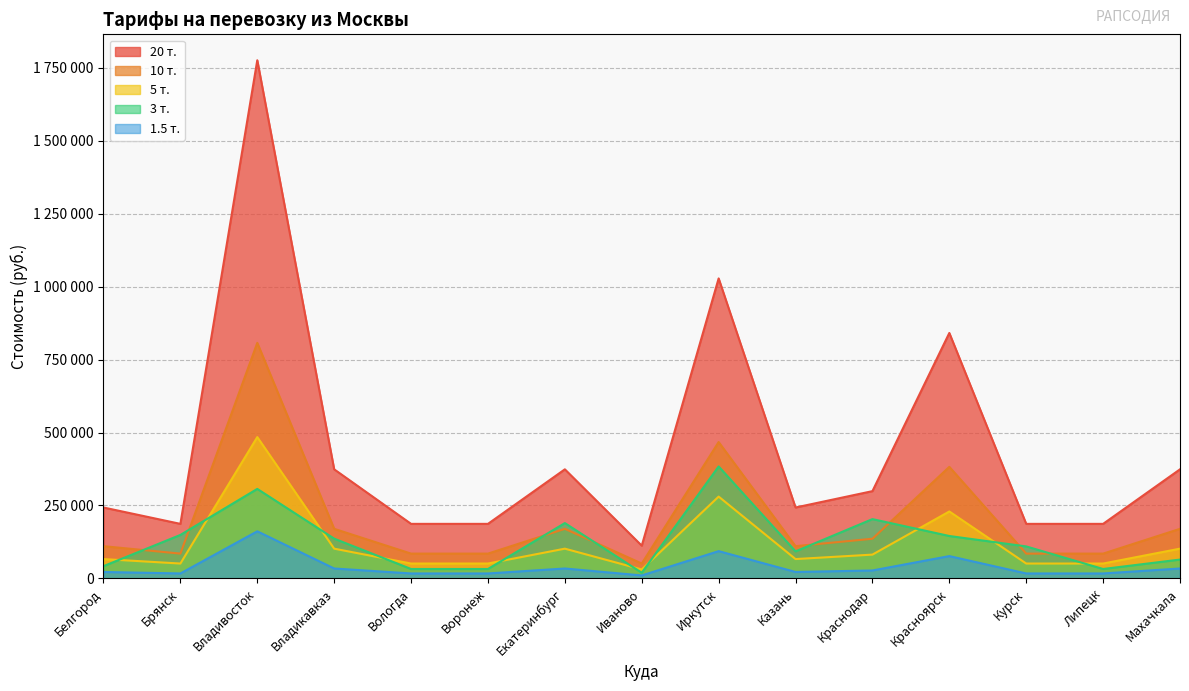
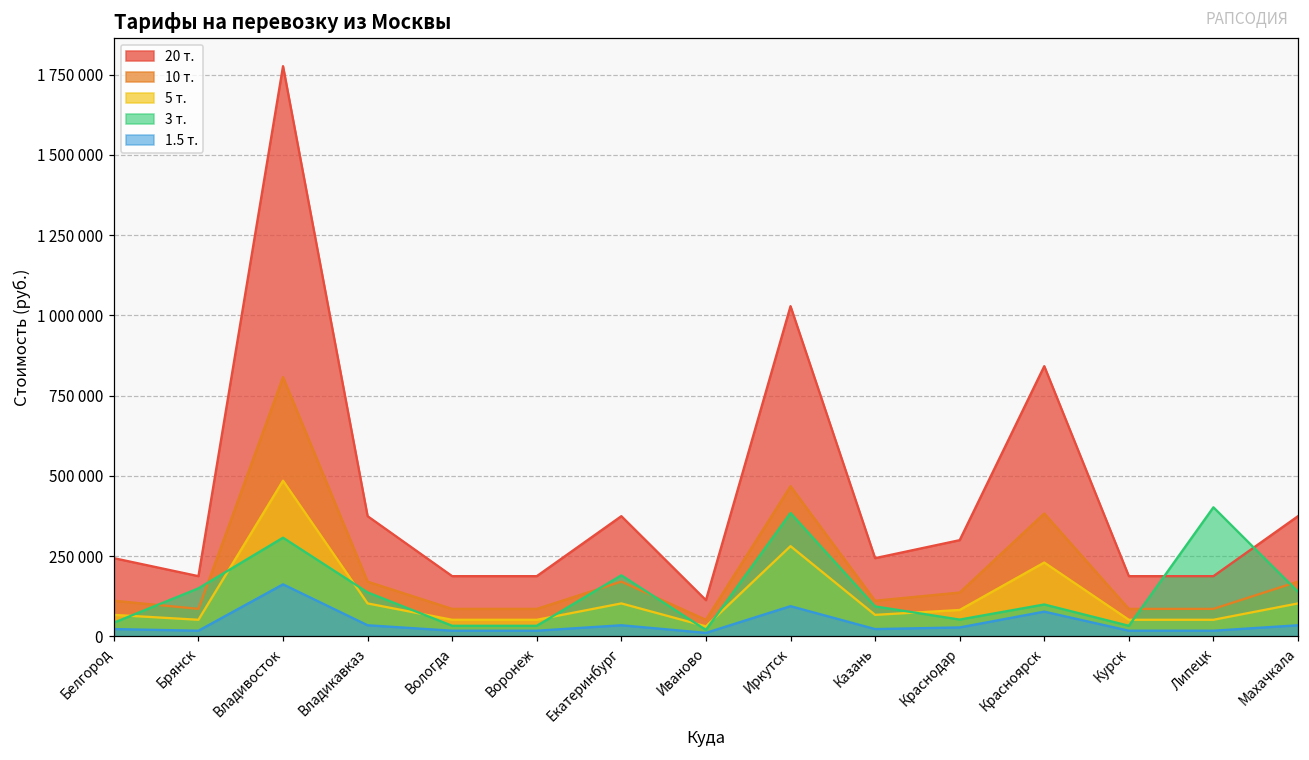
  {
    "5 т.": {
      "Белгород": 70000,
      "Брянск": 50000,
      "Владивосток": 480000,
      "Владикавказ": 100000,
      "Вологда": 50000,
      "Воронеж": 50000,
      "Екатеринбург": 100000,
      "Иваново": 30000,
      "Иркутск": 280000,
      "Казань": 70000,
      "Краснодар": 80000,
      "Красноярск": 230000,
      "Курск": 50000,
      "Липецк": 50000,
      "Махачкала": 100000
    },
    "3 т.": {
      "Белгород": 40000,
      "Брянск": 150000,
      "Владивосток": 310000,
      "Владикавказ": 140000,
      "Вологда": 30000,
      "Воронеж": 30000,
      "Екатеринбург": 190000,
      "Иваново": 20000,
      "Иркутск": 380000,
      "Казань": 90000,
-     "Краснодар": 200000,
-     "Красноярск": 150000,
-     "Курск": 110000,
-     "Липецк": 30000,
-     "Махачкала": 60000
+     "Краснодар": 50000,
+     "Красноярск": 100000,
+     "Курск": 30000,
+     "Липецк": 400000,
+     "Махачкала": 140000
    },
    "1.5 т.": {
      "Белгород": 20000,
      "Брянск": 20000,
      "Владивосток": 160000,
      "Владикавказ": 30000,
      "Вологда": 20000,
      "Воронеж": 20000,
      "Екатеринбург": 30000,
      "Иваново": 10000,
      "Иркутск": 90000,
      "Казань": 20000,
      "Краснодар": 30000,
      "Красноярск": 80000,
      "Курск": 20000,
      "Липецк": 20000,
      "Махачкала": 30000
    }
  }
